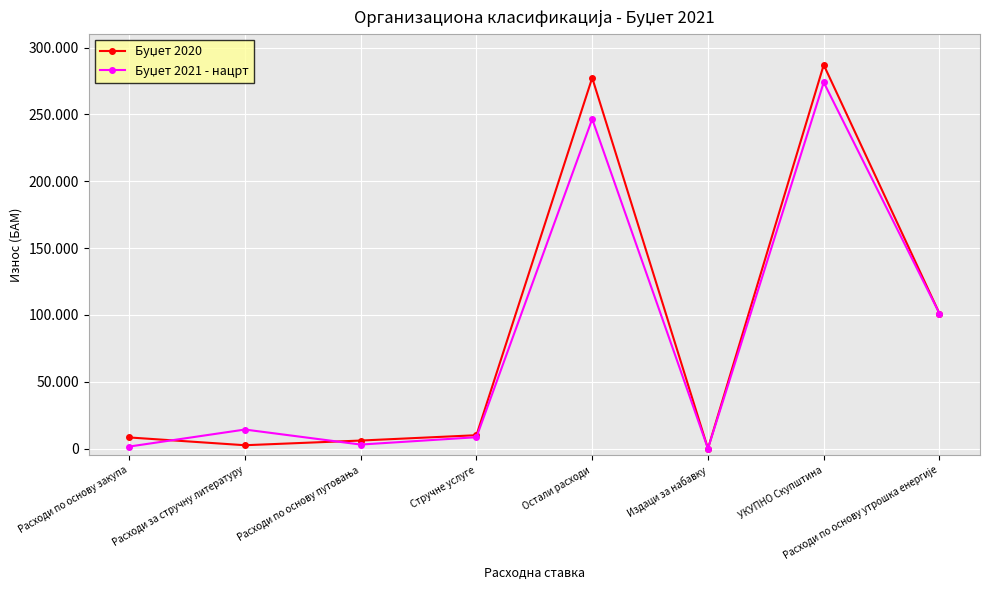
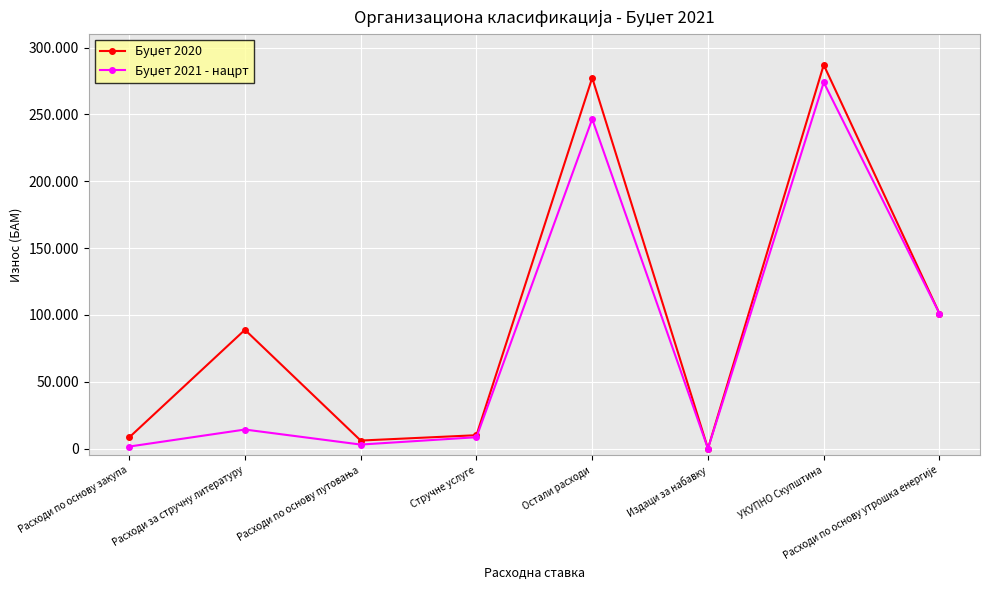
  {
    "Буџет 2020": {
      "Расходи по основу закупа": 8,
-     "Расходи за стручну литературу": 3,
+     "Расходи за стручну литературу": 89,
      "Расходи по основу путовања": 6,
      "Остали расходи": 277,
      "УКУПНО Скупштина": 287
    },
    "Буџет 2021 - нацрт": {
      "Расходи по основу закупа": 2,
      "Расходи за стручну литературу": 14,
      "Расходи по основу путовања": 3,
      "Остали расходи": 247,
      "УКУПНО Скупштина": 274
    }
  }
